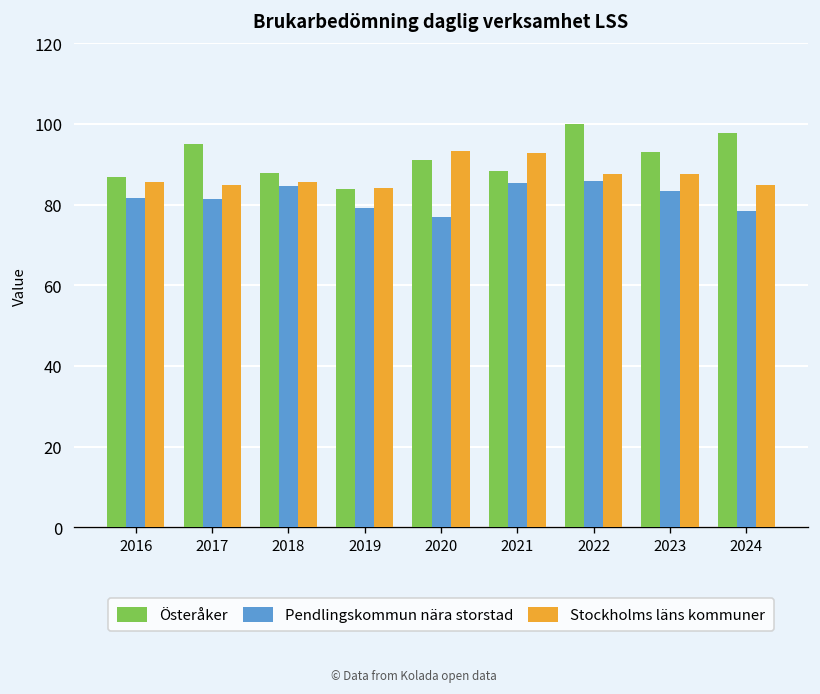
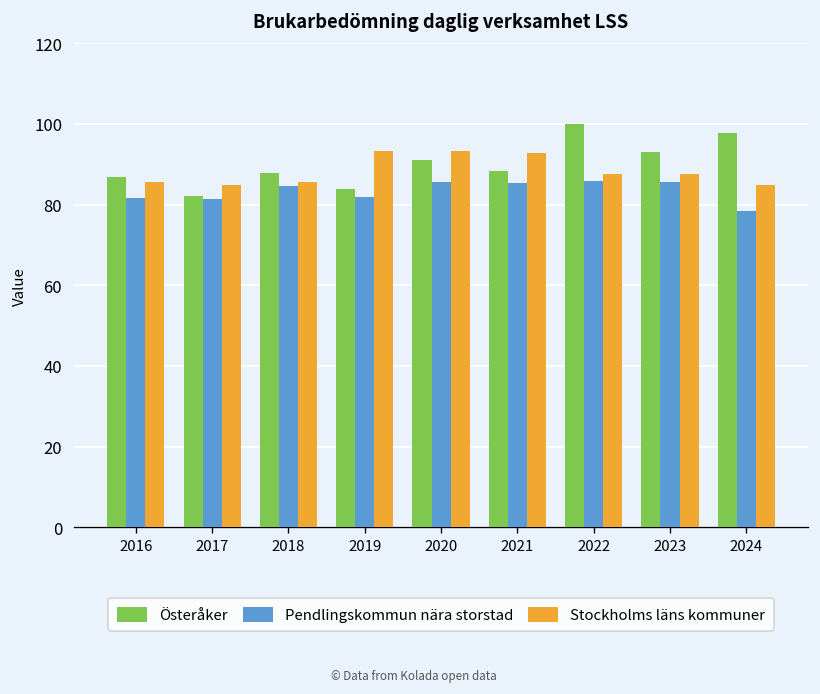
  {
    "Österåker": {
      "2016": 87,
-     "2017": 95,
+     "2017": 82,
      "2018": 88,
      "2019": 84,
      "2020": 91,
      "2021": 88,
      "2022": 100,
      "2023": 93,
      "2024": 98
    },
    "Pendlingskommun nära storstad": {
      "2016": 82,
      "2017": 81,
      "2018": 85,
-     "2019": 79,
-     "2020": 77,
+     "2019": 82,
+     "2020": 86,
      "2021": 85,
      "2022": 86,
-     "2023": 83,
+     "2023": 86,
      "2024": 78
    },
    "Stockholms läns kommuner": {
      "2016": 86,
      "2017": 85,
      "2018": 86,
-     "2019": 84,
+     "2019": 93,
      "2020": 93,
      "2021": 93,
      "2022": 88,
      "2023": 88,
      "2024": 85
    }
  }
